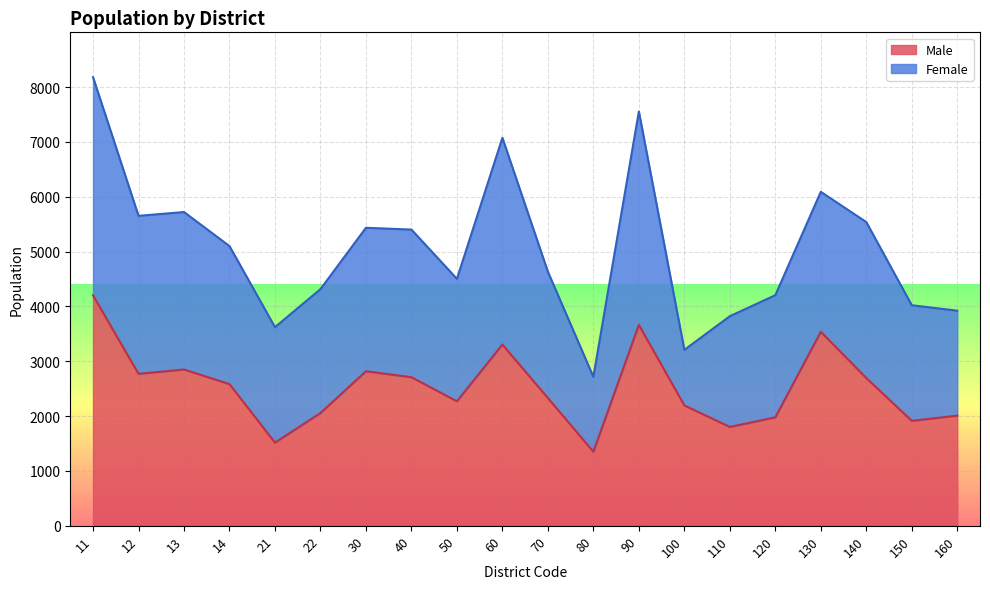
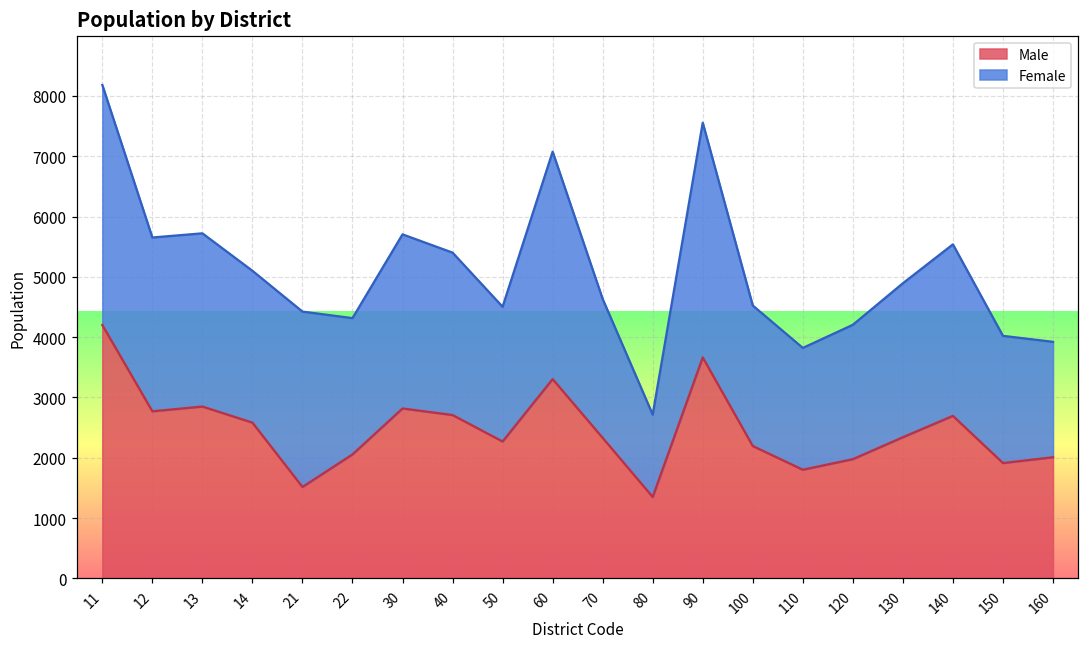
  {
    "Male": {
      "11": 4200,
      "12": 2800,
      "13": 2800,
      "14": 2600,
      "21": 1500,
      "22": 2100,
      "30": 2800,
      "40": 2700,
      "50": 2300,
      "60": 3300,
      "70": 2300,
      "80": 1300,
      "90": 3700,
      "100": 2200,
      "110": 1800,
      "120": 2000,
-     "130": 3500,
+     "130": 2300,
      "140": 2700,
      "150": 1900,
      "160": 2000
    },
    "Female": {
      "11": 4000,
      "12": 2900,
      "13": 2900,
      "14": 2500,
-     "21": 2100,
+     "21": 2900,
      "22": 2300,
-     "30": 2600,
+     "30": 2900,
      "40": 2700,
      "50": 2200,
      "60": 3800,
      "70": 2300,
      "80": 1400,
      "90": 3900,
-     "100": 1000,
+     "100": 2300,
      "110": 2000,
      "120": 2200,
      "130": 2600,
      "140": 2800,
      "150": 2100,
      "160": 1900
    }
  }
